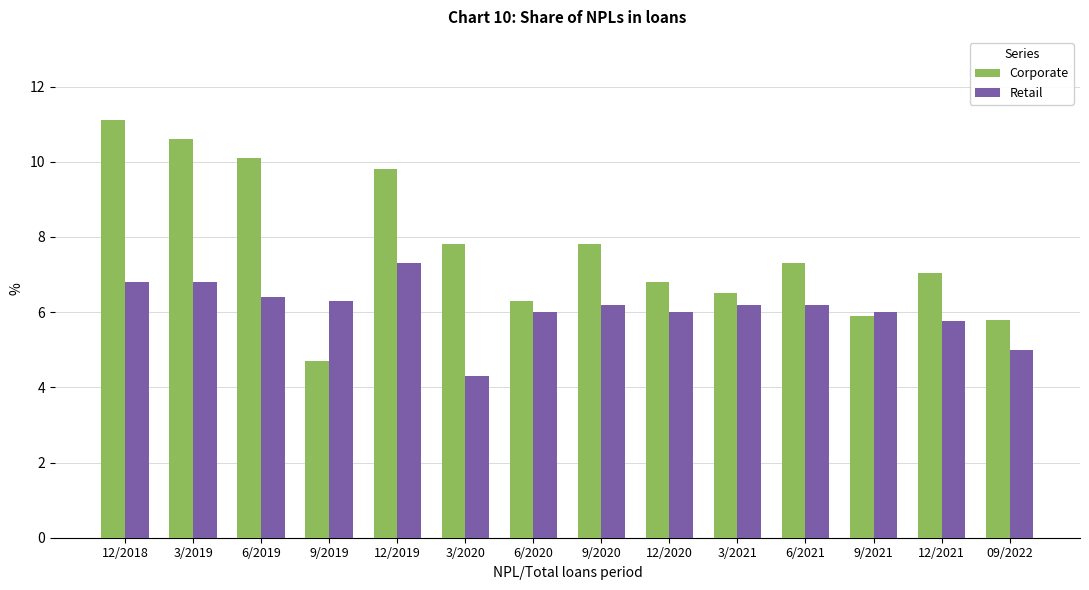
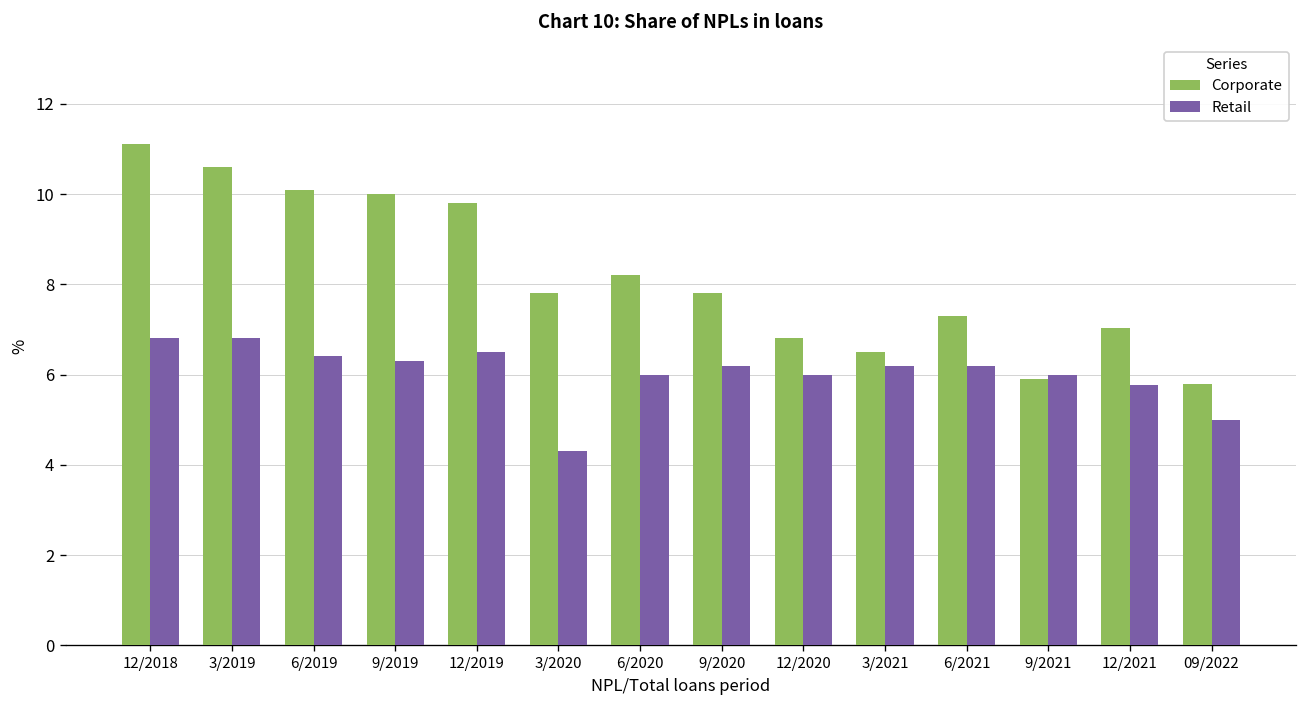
  {
    "Corporate": {
      "12/2018": 11.1,
      "3/2019": 10.6,
      "6/2019": 10.1,
-     "9/2019": 4.7,
+     "9/2019": 10.0,
      "12/2019": 9.8,
      "3/2020": 7.8,
-     "6/2020": 6.3,
+     "6/2020": 8.2,
      "9/2020": 7.8,
      "12/2020": 6.8,
      "3/2021": 6.5,
      "6/2021": 7.3,
      "9/2021": 5.9,
      "12/2021": 7.0,
      "09/2022": 5.8
    },
    "Retail": {
      "12/2018": 6.8,
      "3/2019": 6.8,
      "6/2019": 6.4,
      "9/2019": 6.3,
-     "12/2019": 7.3,
+     "12/2019": 6.5,
      "3/2020": 4.3,
      "6/2020": 6.0,
      "9/2020": 6.2,
      "12/2020": 6.0,
      "3/2021": 6.2,
      "6/2021": 6.2,
      "9/2021": 6.0,
      "12/2021": 5.8,
      "09/2022": 5.0
    }
  }
